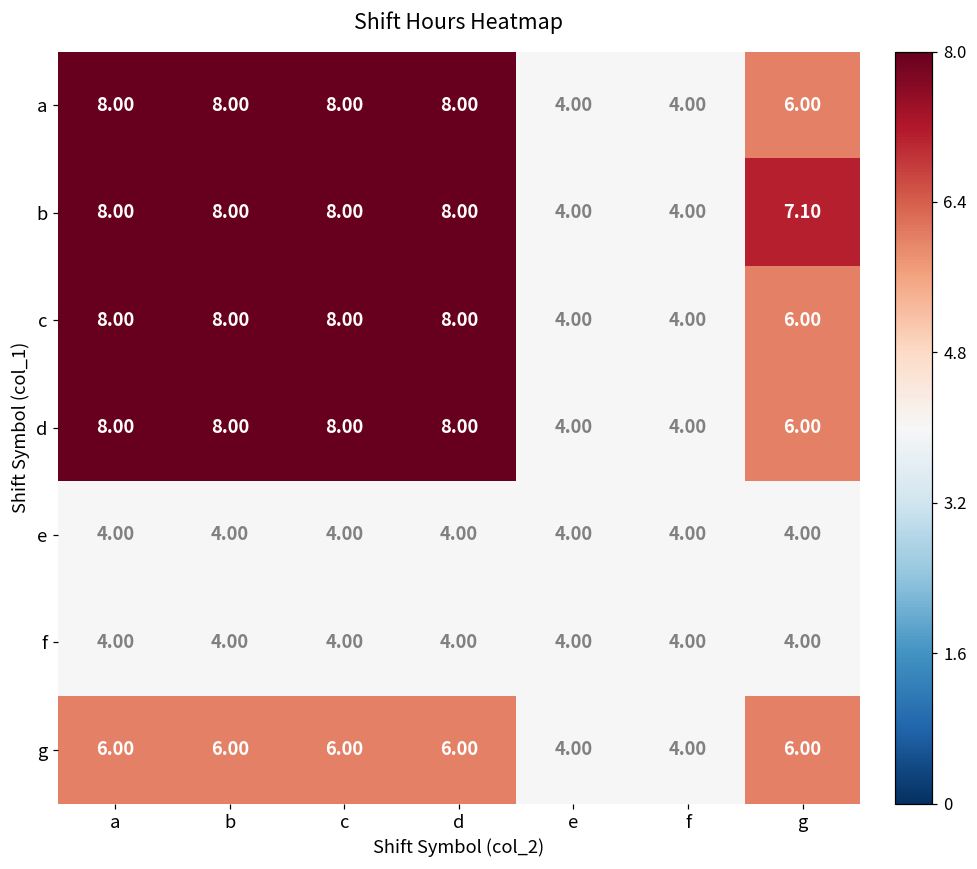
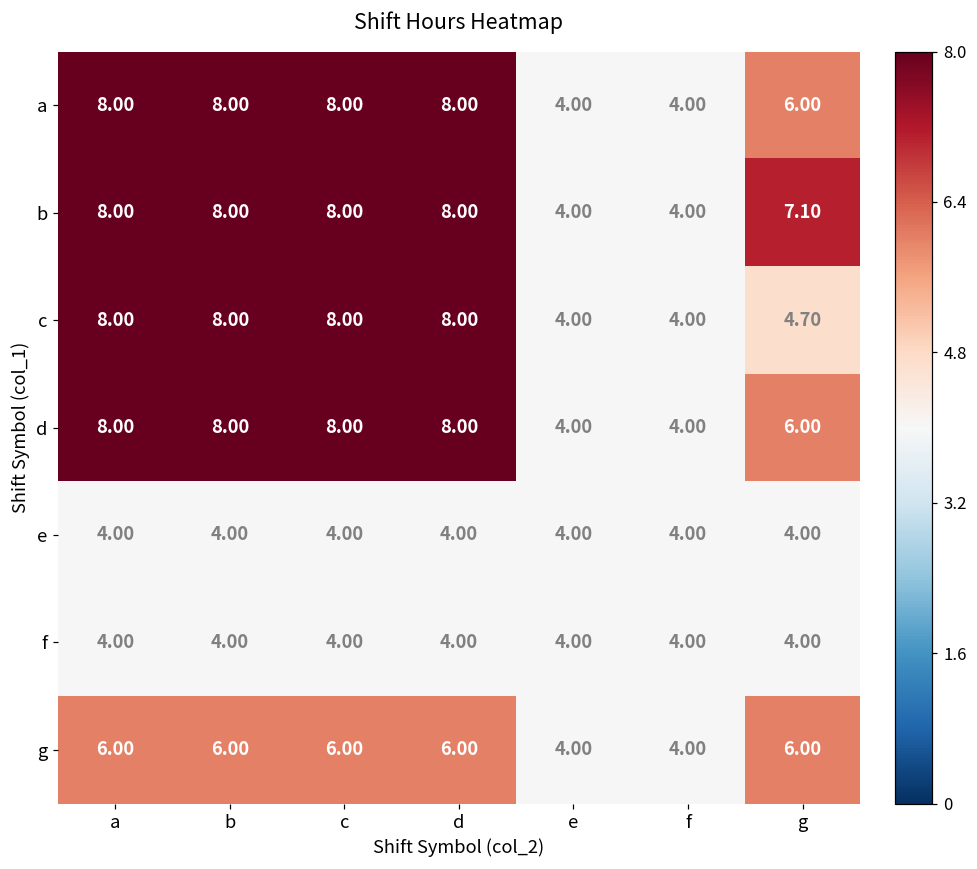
  {
    "a": {
      "a": 8.00,
      "b": 8.00,
      "c": 8.00,
      "d": 8.00,
      "e": 4.00,
      "f": 4.00,
      "g": 6.00
    },
    "b": {
      "a": 8.00,
      "b": 8.00,
      "c": 8.00,
      "d": 8.00,
      "e": 4.00,
      "f": 4.00,
      "g": 7.10
    },
    "c": {
      "a": 8.00,
      "b": 8.00,
      "c": 8.00,
      "d": 8.00,
      "e": 4.00,
      "f": 4.00,
-     "g": 6.00
+     "g": 4.70
    },
    "d": {
      "a": 8.00,
      "b": 8.00,
      "c": 8.00,
      "d": 8.00,
      "e": 4.00,
      "f": 4.00,
      "g": 6.00
    },
    "e": {
      "a": 4.00,
      "b": 4.00,
      "c": 4.00,
      "d": 4.00,
      "e": 4.00,
      "f": 4.00,
      "g": 4.00
    },
    "f": {
      "a": 4.00,
      "b": 4.00,
      "c": 4.00,
      "d": 4.00,
      "e": 4.00,
      "f": 4.00,
      "g": 4.00
    },
    "g": {
      "a": 6.00,
      "b": 6.00,
      "c": 6.00,
      "d": 6.00,
      "e": 4.00,
      "f": 4.00,
      "g": 6.00
    }
  }
